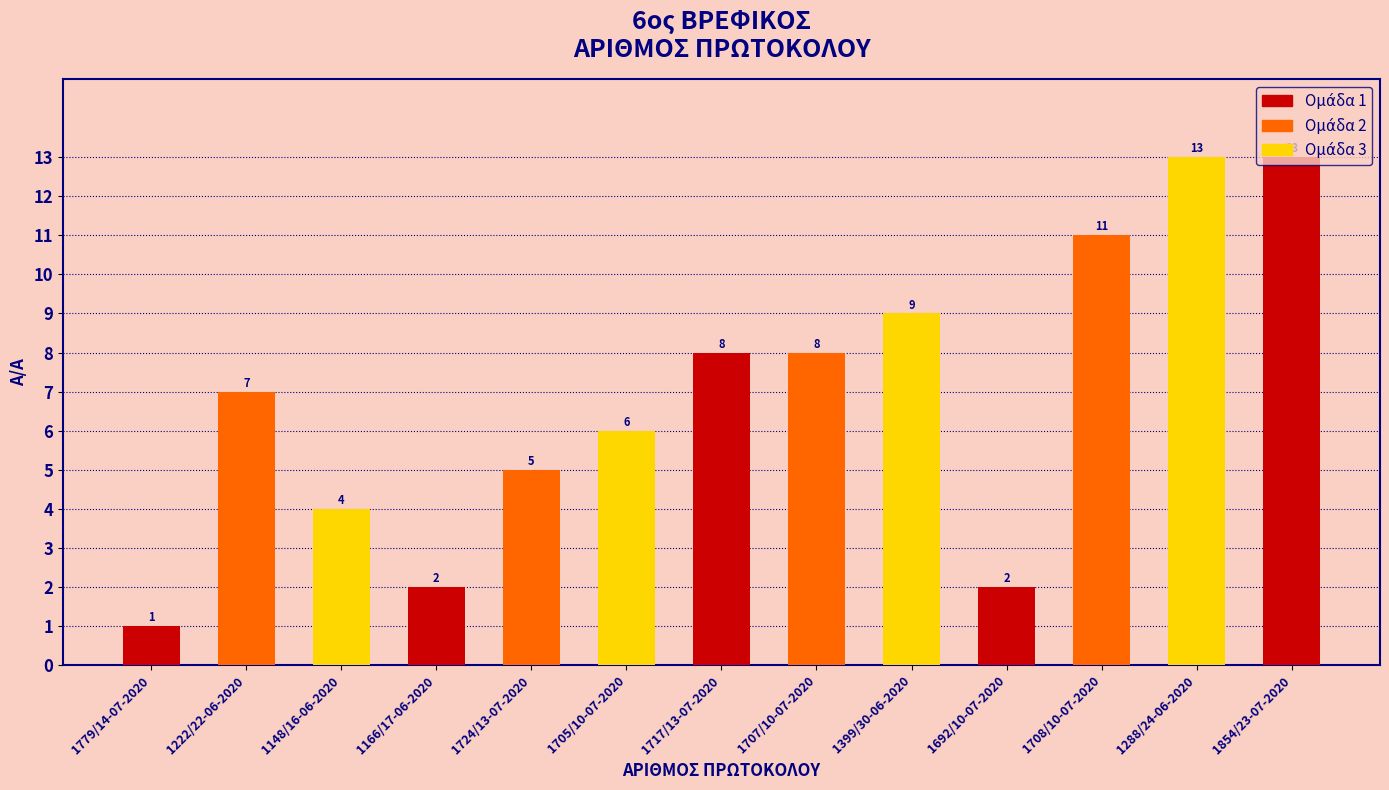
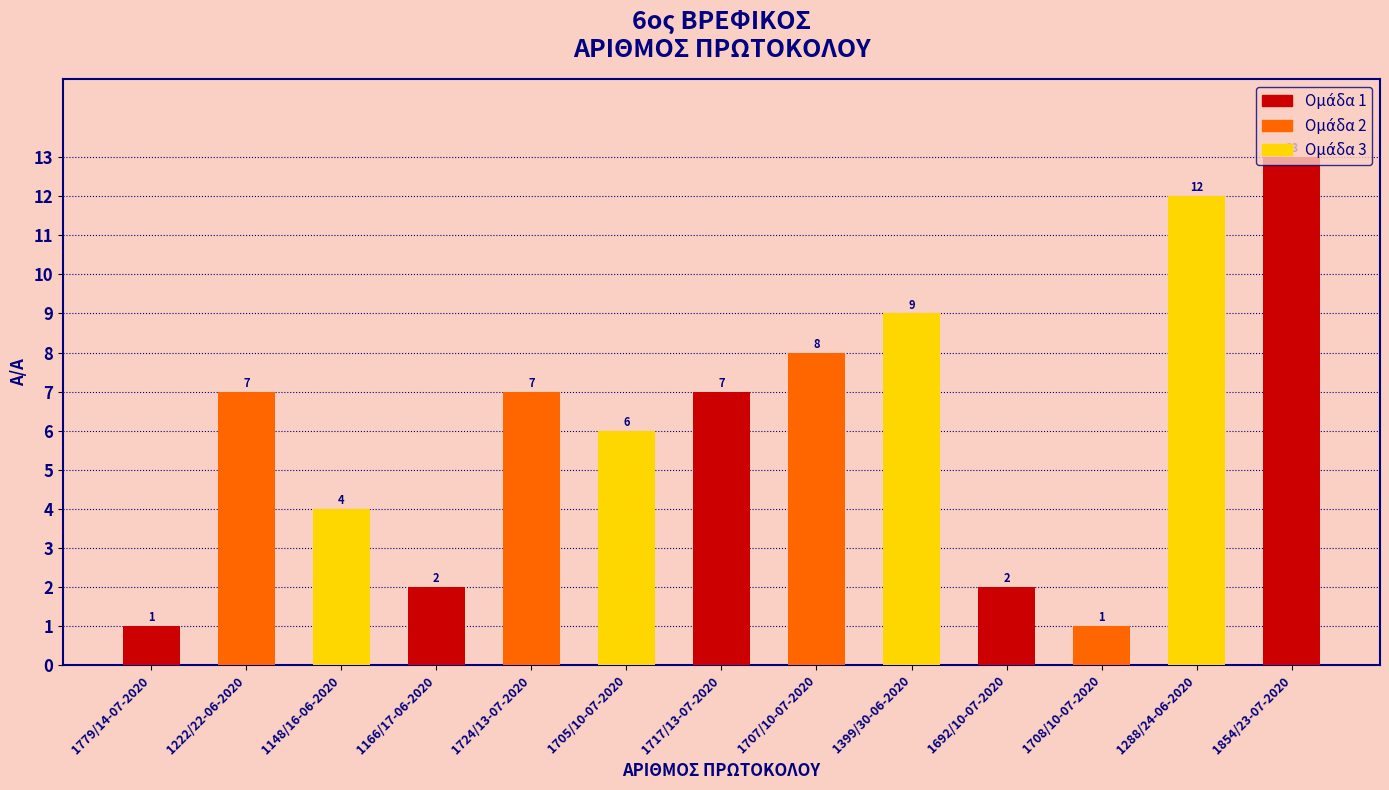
  {
    "1779/14-07-2020": 1,
    "1222/22-06-2020": 7,
    "1148/16-06-2020": 4,
    "1166/17-06-2020": 2,
-   "1724/13-07-2020": 5,
+   "1724/13-07-2020": 7,
    "1705/10-07-2020": 6,
-   "1717/13-07-2020": 8,
+   "1717/13-07-2020": 7,
    "1707/10-07-2020": 8,
    "1399/30-06-2020": 9,
    "1692/10-07-2020": 2,
-   "1708/10-07-2020": 11,
-   "1288/24-06-2020": 13
+   "1708/10-07-2020": 1,
+   "1288/24-06-2020": 12
  }
